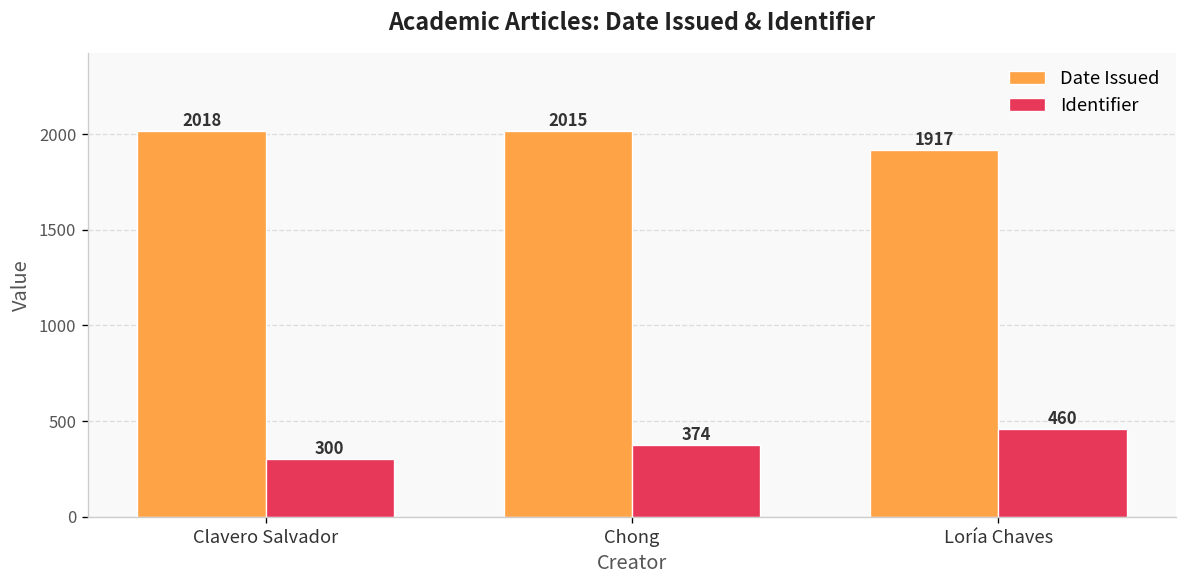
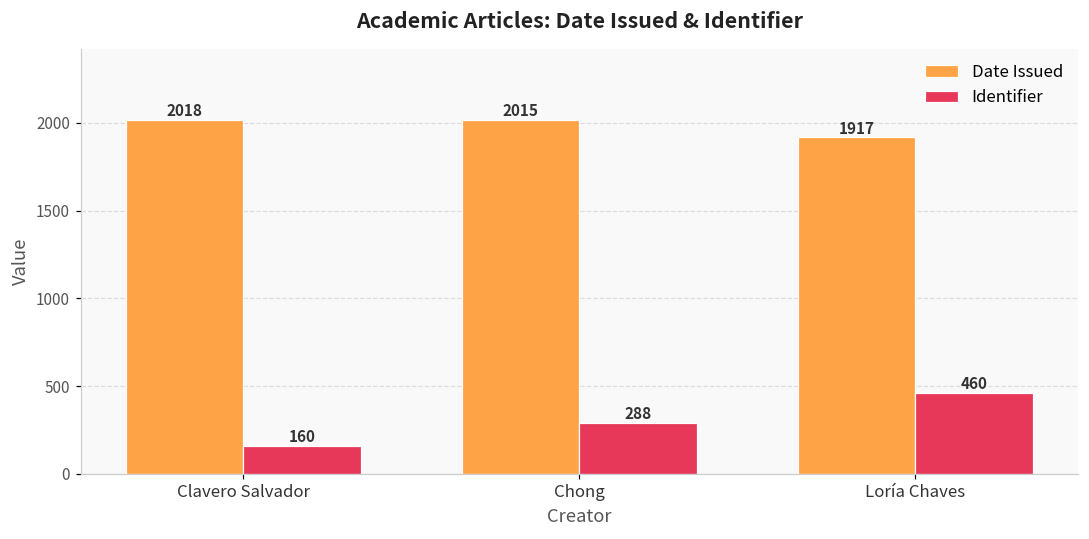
  {
    "Date Issued": {
      "Clavero Salvador": 2018,
      "Chong": 2015,
      "Loría Chaves": 1917
    },
    "Identifier": {
-     "Clavero Salvador": 300,
-     "Chong": 374,
+     "Clavero Salvador": 160,
+     "Chong": 288,
      "Loría Chaves": 460
    }
  }
